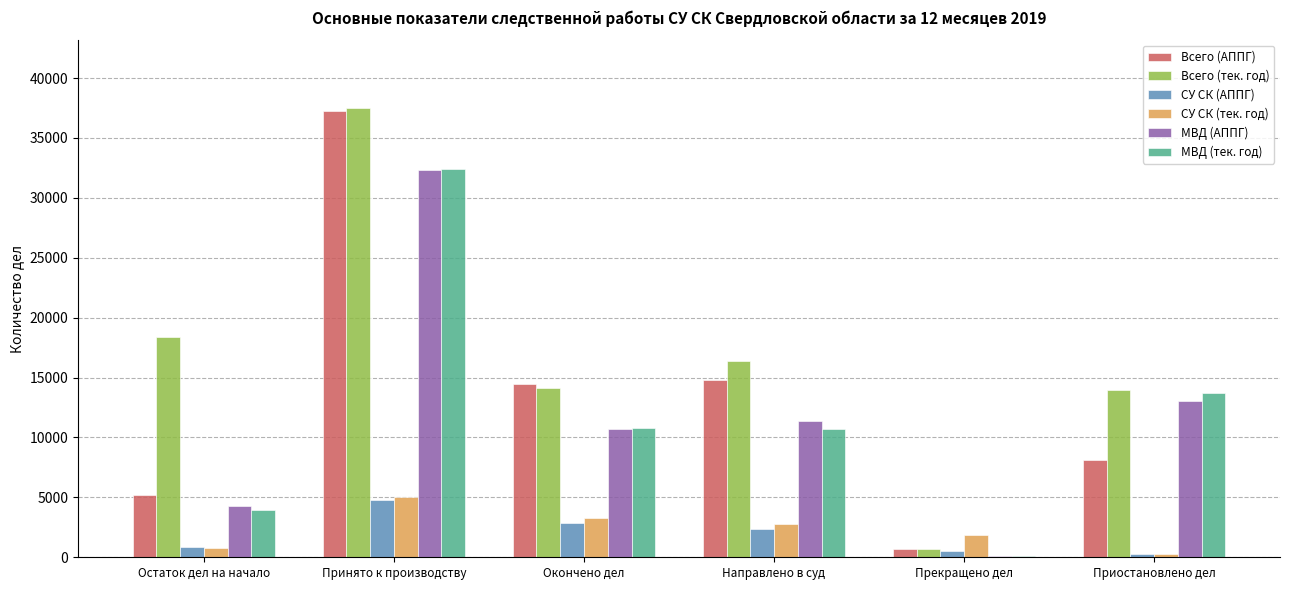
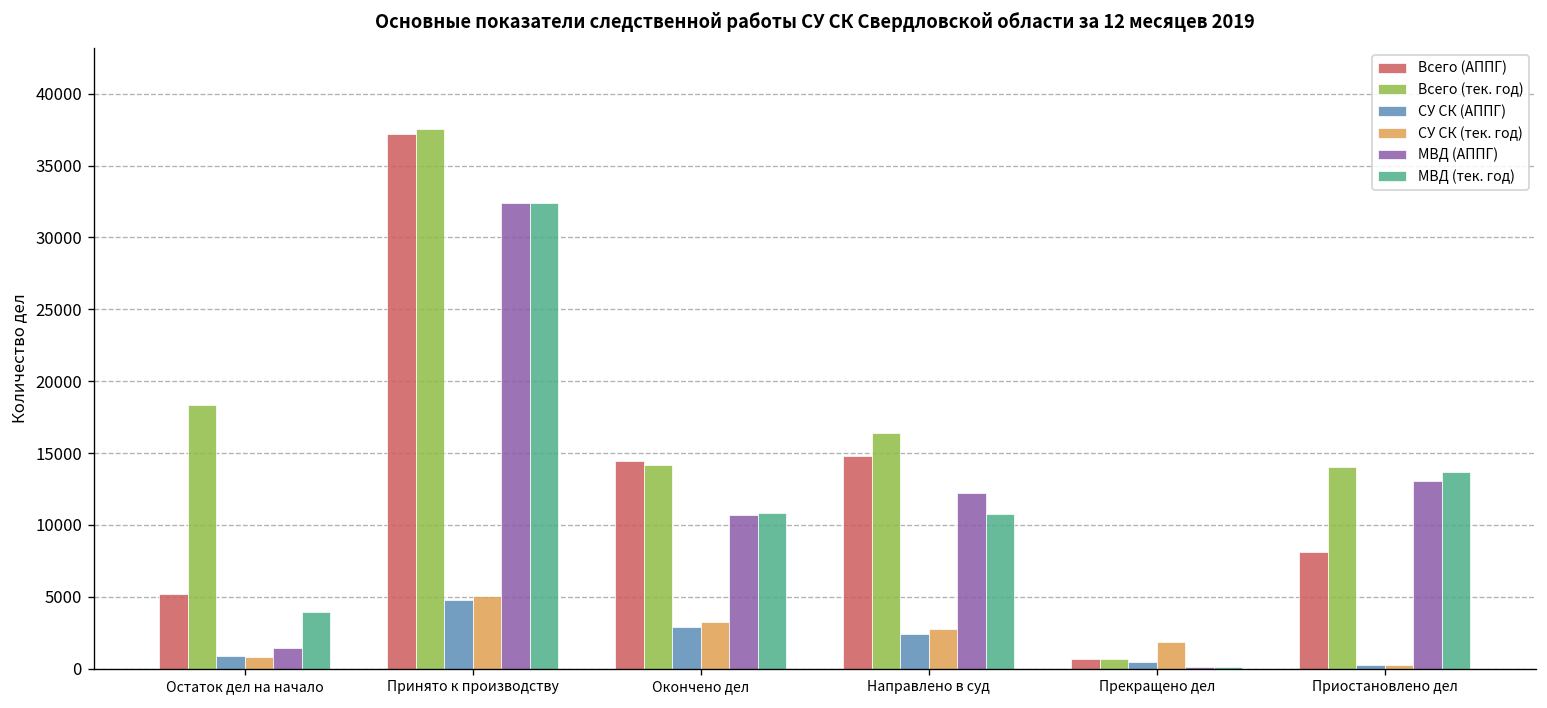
  {
    "Всего (АППГ)": {
      "Остаток дел на начало": 5200,
      "Принято к производству": 37200,
      "Окончено дел": 14400,
      "Направлено в суд": 14800,
      "Прекращено дел": 700,
      "Приостановлено дел": 8100
    },
    "Всего (тек. год)": {
      "Остаток дел на начало": 18400,
      "Принято к производству": 37500,
      "Окончено дел": 14100,
      "Направлено в суд": 16400,
      "Прекращено дел": 700,
      "Приостановлено дел": 14000
    },
    "СУ СК (тек. год)": {
      "Остаток дел на начало": 800,
      "Принято к производству": 5100,
      "Окончено дел": 3300,
      "Направлено в суд": 2700,
      "Прекращено дел": 1800,
      "Приостановлено дел": 300
    },
    "МВД (АППГ)": {
-     "Остаток дел на начало": 4300,
+     "Остаток дел на начало": 1500,
      "Принято к производству": 32400,
      "Окончено дел": 10700,
-     "Направлено в суд": 11400,
+     "Направлено в суд": 12200,
      "Приостановлено дел": 13100
    }
  }
